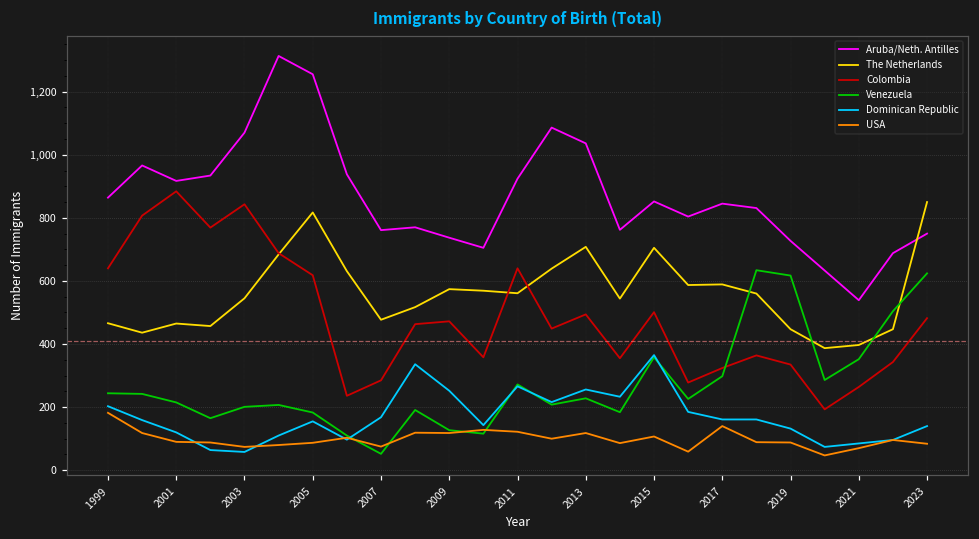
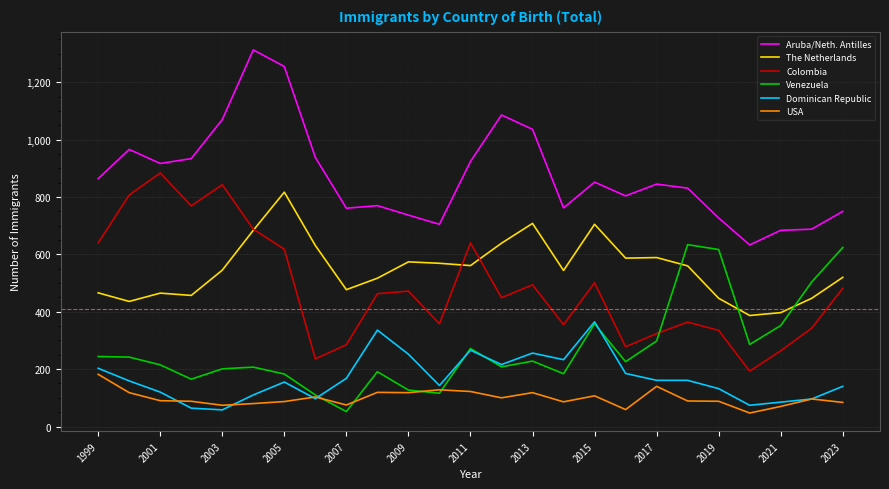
  {
    "Aruba/Neth. Antilles": {
      "1999": "860",
      "2001": "920",
      "2003": "1,070",
      "2005": "1,260",
      "2007": "760",
      "2009": "740",
      "2011": "920",
      "2013": "1,040",
      "2015": "850",
      "2017": "850",
      "2019": "730",
-     "2021": "540",
+     "2021": "680",
      "2023": "750"
    },
    "The Netherlands": {
      "1999": "470",
      "2001": "470",
      "2003": "550",
      "2005": "820",
      "2007": "480",
      "2009": "570",
      "2011": "560",
      "2013": "710",
      "2015": "710",
      "2017": "590",
      "2019": "450",
      "2021": "400",
-     "2023": "850"
+     "2023": "520"
    },
    "Colombia": {
      "1999": "640",
      "2001": "880",
      "2003": "840",
      "2005": "620",
      "2007": "290",
      "2009": "470",
      "2011": "640",
      "2013": "490",
      "2015": "500",
      "2017": "320",
      "2019": "340",
      "2021": "260",
      "2023": "480"
    },
    "Venezuela": {
      "1999": "240",
      "2001": "220",
      "2003": "200",
      "2005": "180",
      "2007": "50",
      "2009": "130",
      "2013": "230",
      "2017": "300",
      "2019": "620",
      "2021": "350",
      "2023": "620"
    },
    "Dominican Republic": {
      "1999": "200",
      "2001": "120",
      "2003": "60",
      "2005": "160",
      "2007": "170",
      "2009": "250",
      "2013": "260",
      "2017": "160",
      "2019": "130",
      "2021": "90",
      "2023": "140"
    },
    "USA": {
      "1999": "180",
      "2001": "90",
      "2003": "70",
      "2005": "90",
      "2007": "80",
      "2009": "120",
      "2011": "120",
      "2013": "120",
      "2015": "110",
      "2017": "140",
      "2019": "90",
      "2021": "70",
      "2023": "80"
    }
  }
